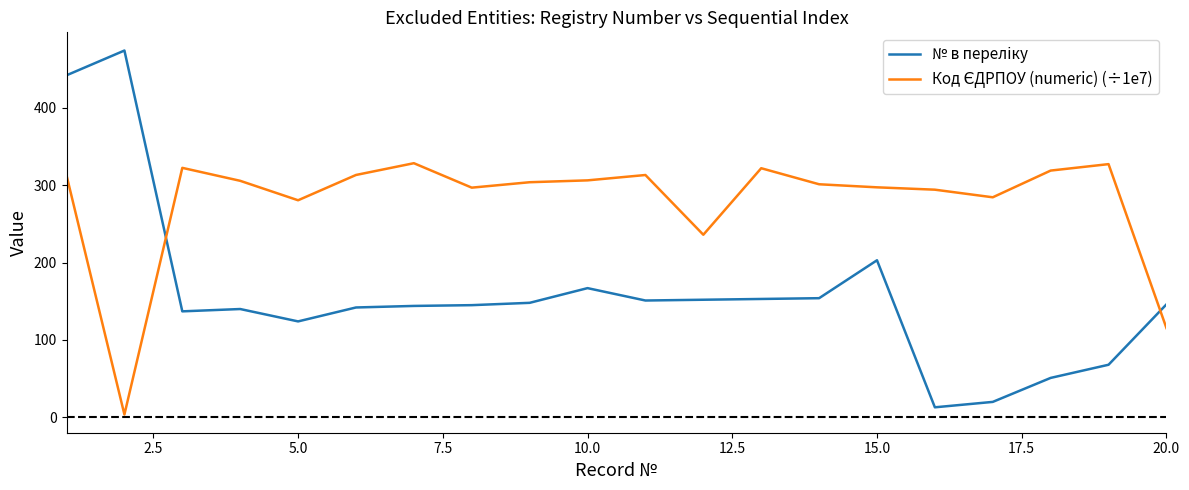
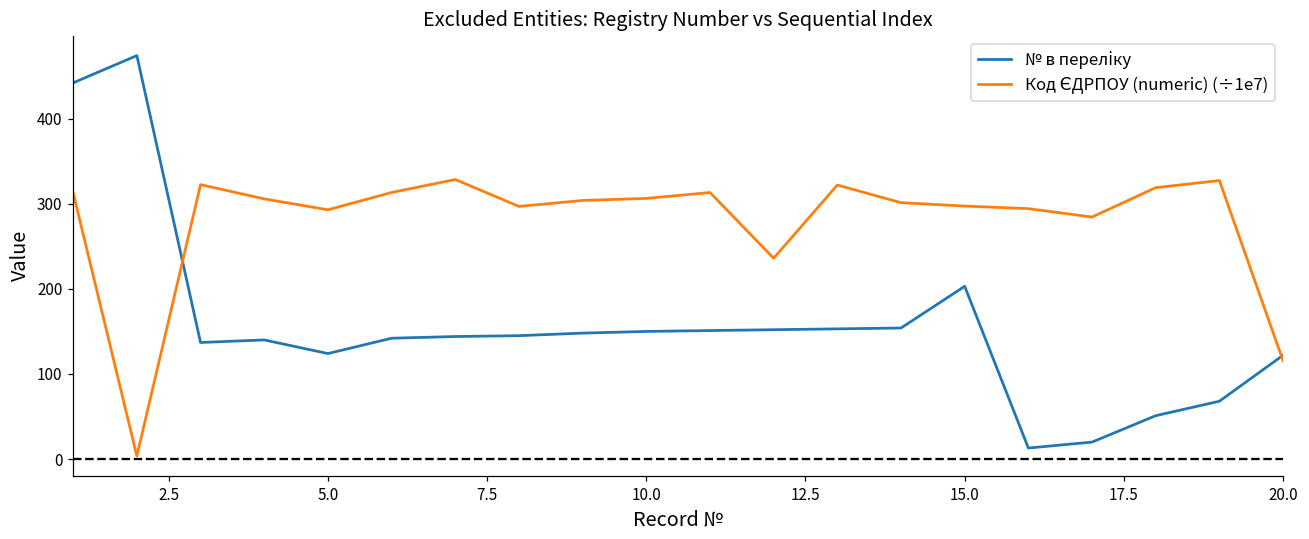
  {
    "№ в переліку": {
      "5.0": 120,
-     "10.0": 170,
+     "10.0": 150,
      "15.0": 200,
-     "20.0": 150
+     "20.0": 120
    },
    "Код ЄДРПОУ (numeric) (÷1e7)": {
-     "5.0": 280,
+     "5.0": 290,
      "10.0": 310,
      "15.0": 300,
      "20.0": 120
    }
  }
